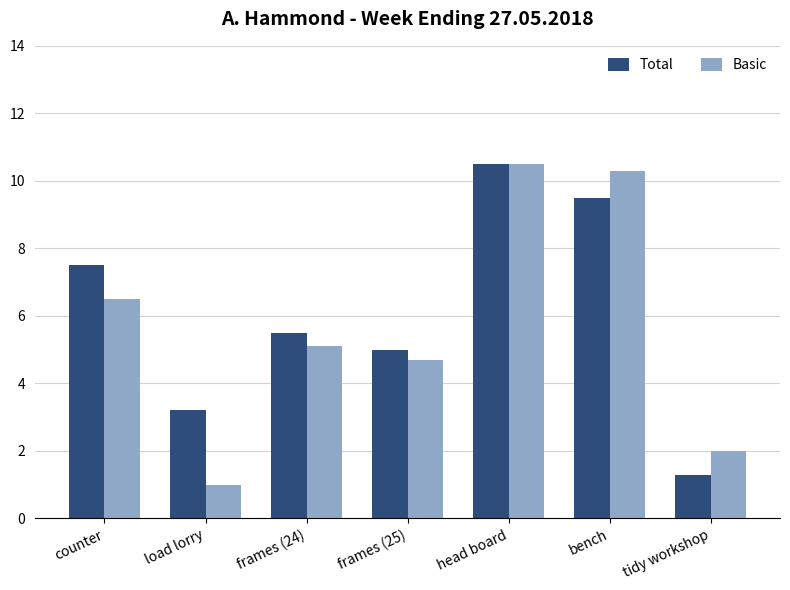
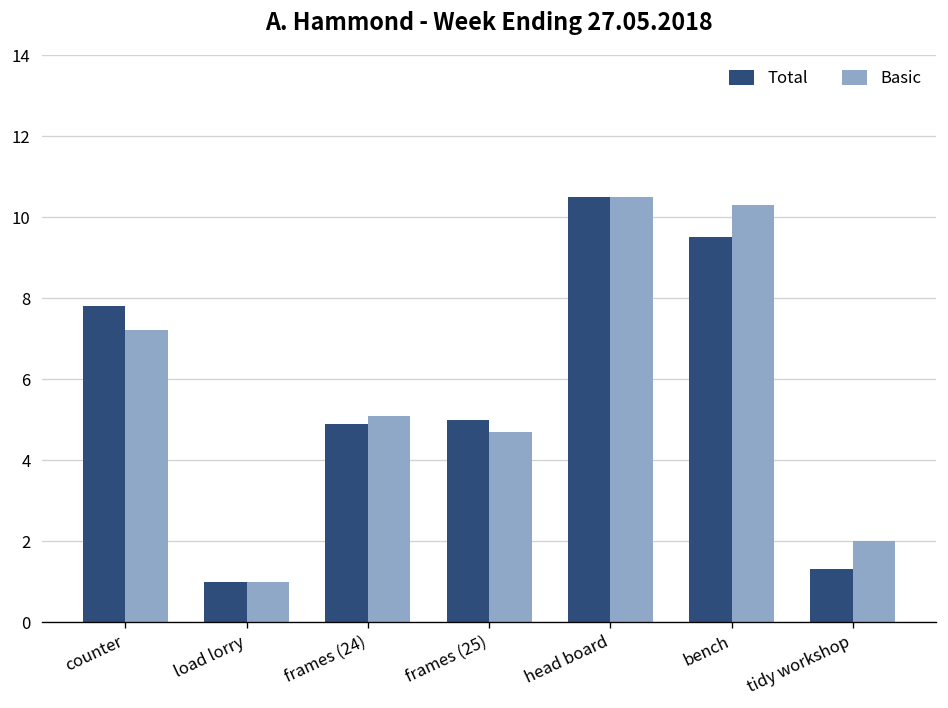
  {
    "Total": {
-     "counter": 7.5,
-     "load lorry": 3.2,
-     "frames (24)": 5.5,
+     "counter": 7.8,
+     "load lorry": 1.0,
+     "frames (24)": 4.9,
      "frames (25)": 5.0,
      "head board": 10.5,
      "bench": 9.5,
      "tidy workshop": 1.3
    },
    "Basic": {
-     "counter": 6.5,
+     "counter": 7.2,
      "load lorry": 1.0,
      "frames (24)": 5.1,
      "frames (25)": 4.7,
      "head board": 10.5,
      "bench": 10.3,
      "tidy workshop": 2.0
    }
  }
